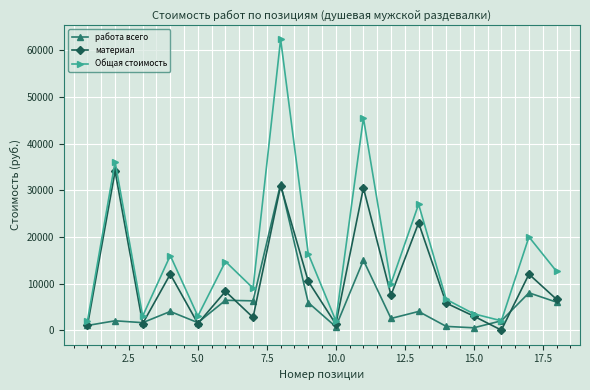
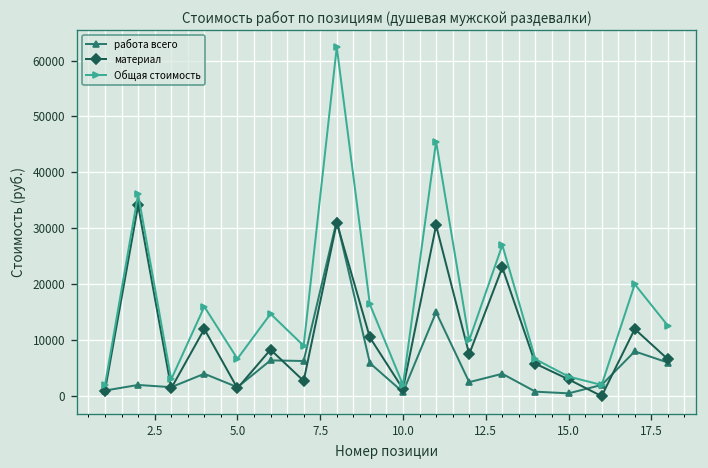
  {
    "Общая стоимость": {
-     "5.0": 3000,
+     "5.0": 7000,
      "10.0": 2000
    }
  }
